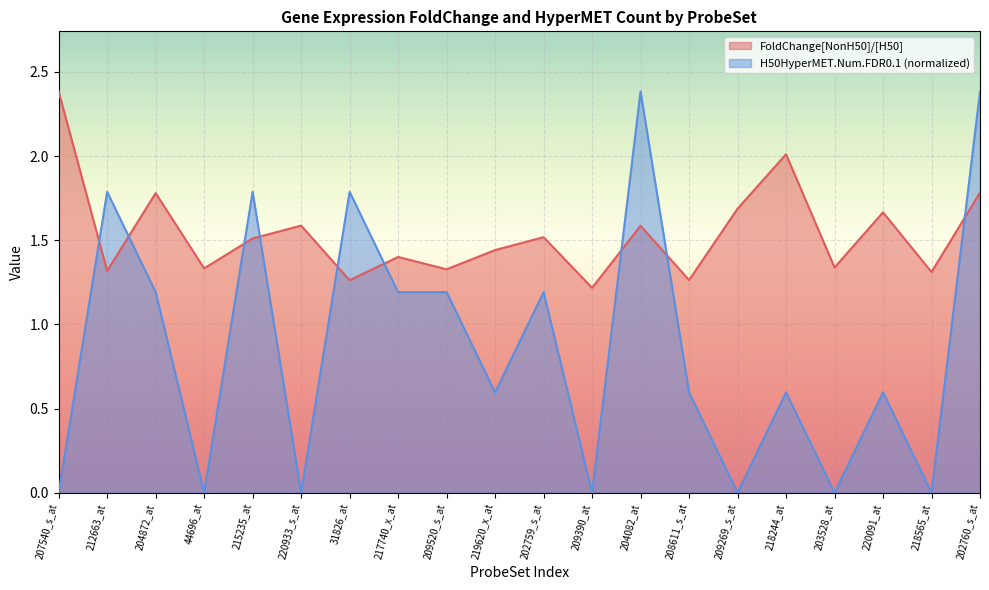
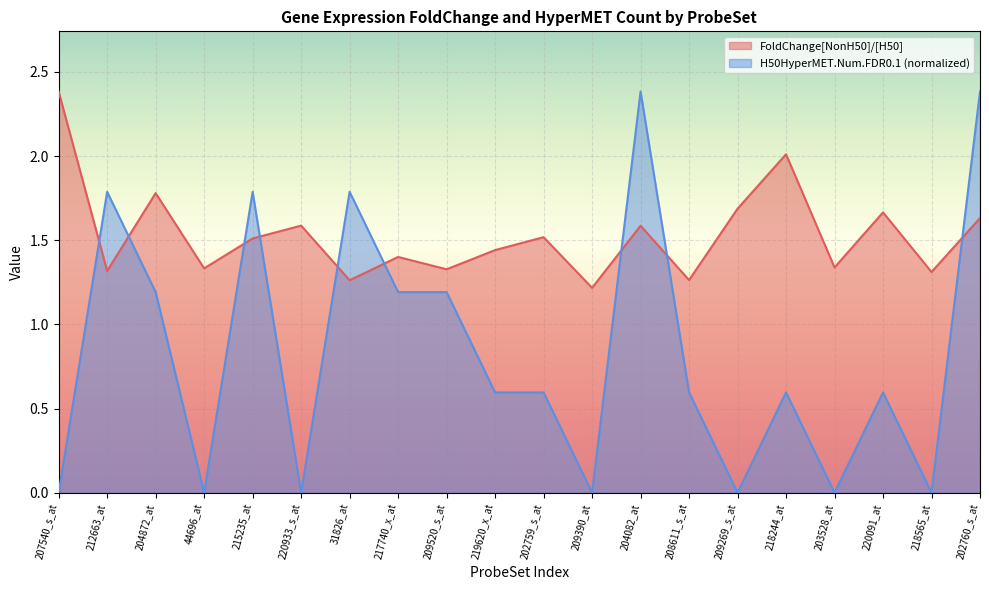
  {
    "FoldChange[NonH50]/[H50]": {
      "207540_s_at": 2.38,
      "212663_at": 1.32,
      "204872_at": 1.78,
      "44696_at": 1.33,
      "215235_at": 1.51,
      "220933_s_at": 1.59,
      "31826_at": 1.26,
      "217740_x_at": 1.40,
      "209520_s_at": 1.33,
      "219620_x_at": 1.44,
      "202759_s_at": 1.52,
      "209390_at": 1.22,
      "204082_at": 1.59,
      "208611_s_at": 1.26,
      "209269_s_at": 1.69,
      "218244_at": 2.01,
      "203528_at": 1.34,
      "220091_at": 1.67,
      "218565_at": 1.31,
-     "202760_s_at": 1.78
+     "202760_s_at": 1.63
    },
    "H50HyperMET.Num.FDR0.1 (normalized)": {
      "207540_s_at": 0.00,
      "212663_at": 1.79,
      "204872_at": 1.19,
      "44696_at": 0.00,
      "215235_at": 1.79,
      "220933_s_at": 0.00,
      "31826_at": 1.79,
      "217740_x_at": 1.19,
      "209520_s_at": 1.19,
      "219620_x_at": 0.60,
-     "202759_s_at": 1.19,
+     "202759_s_at": 0.60,
      "209390_at": 0.00,
      "204082_at": 2.38,
      "208611_s_at": 0.60,
      "209269_s_at": 0.00,
      "218244_at": 0.60,
      "203528_at": 0.00,
      "220091_at": 0.60,
      "218565_at": 0.00,
      "202760_s_at": 2.38
    }
  }
